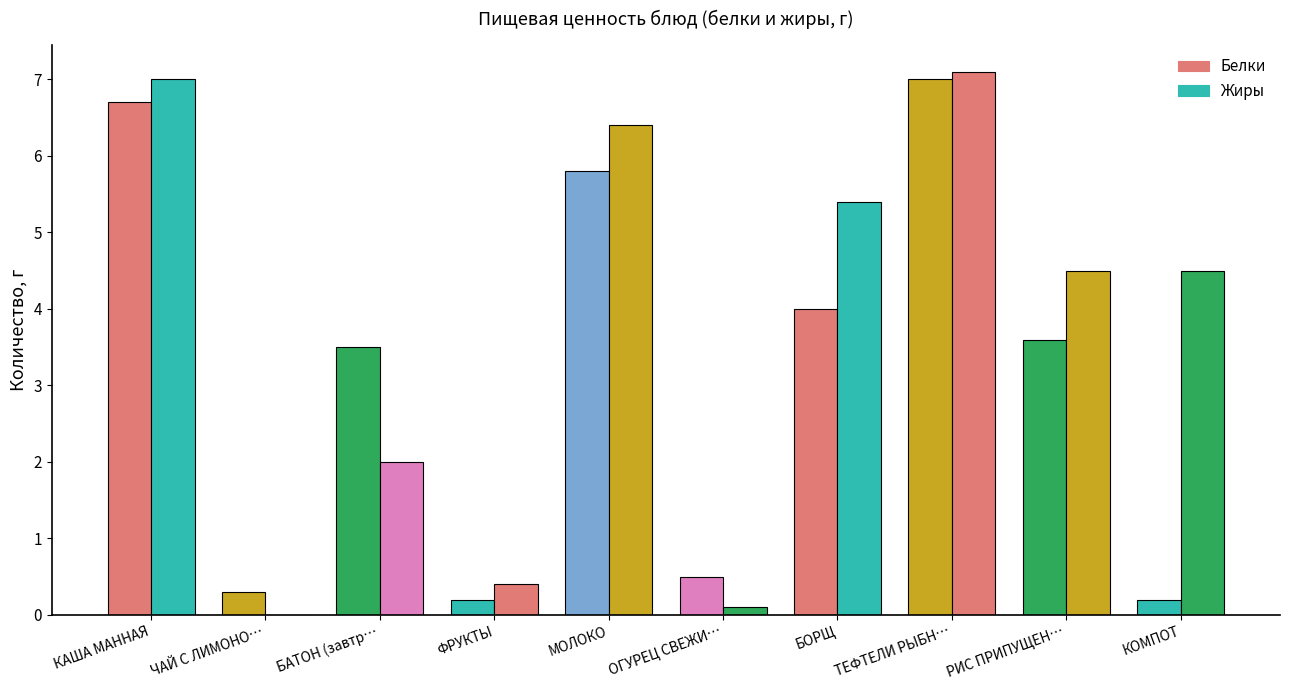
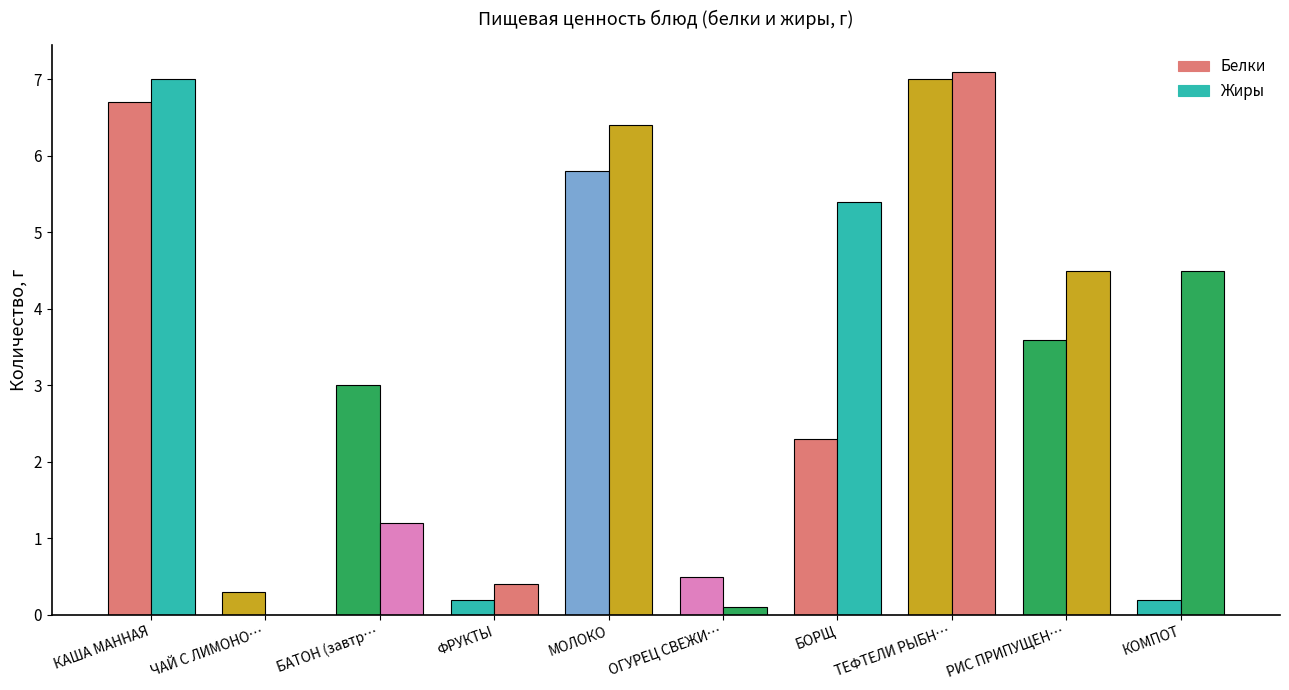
  {
    "Белки": {
      "КАША МАННАЯ": 6.7,
      "ЧАЙ С ЛИМОНО…": 0.3,
-     "БАТОН (завтр…": 3.5,
+     "БАТОН (завтр…": 3.0,
      "ФРУКТЫ": 0.2,
      "МОЛОКО": 5.8,
      "ОГУРЕЦ СВЕЖИ…": 0.5,
-     "БОРЩ": 4.0,
+     "БОРЩ": 2.3,
      "ТЕФТЕЛИ РЫБН…": 7.0,
      "РИС ПРИПУЩЕН…": 3.6,
      "КОМПОТ": 0.2
    },
    "Жиры": {
      "КАША МАННАЯ": 7.0,
      "ЧАЙ С ЛИМОНО…": 0.0,
-     "БАТОН (завтр…": 2.0,
+     "БАТОН (завтр…": 1.2,
      "ФРУКТЫ": 0.4,
      "МОЛОКО": 6.4,
      "ОГУРЕЦ СВЕЖИ…": 0.1,
      "БОРЩ": 5.4,
      "ТЕФТЕЛИ РЫБН…": 7.1,
      "РИС ПРИПУЩЕН…": 4.5,
      "КОМПОТ": 4.5
    }
  }
